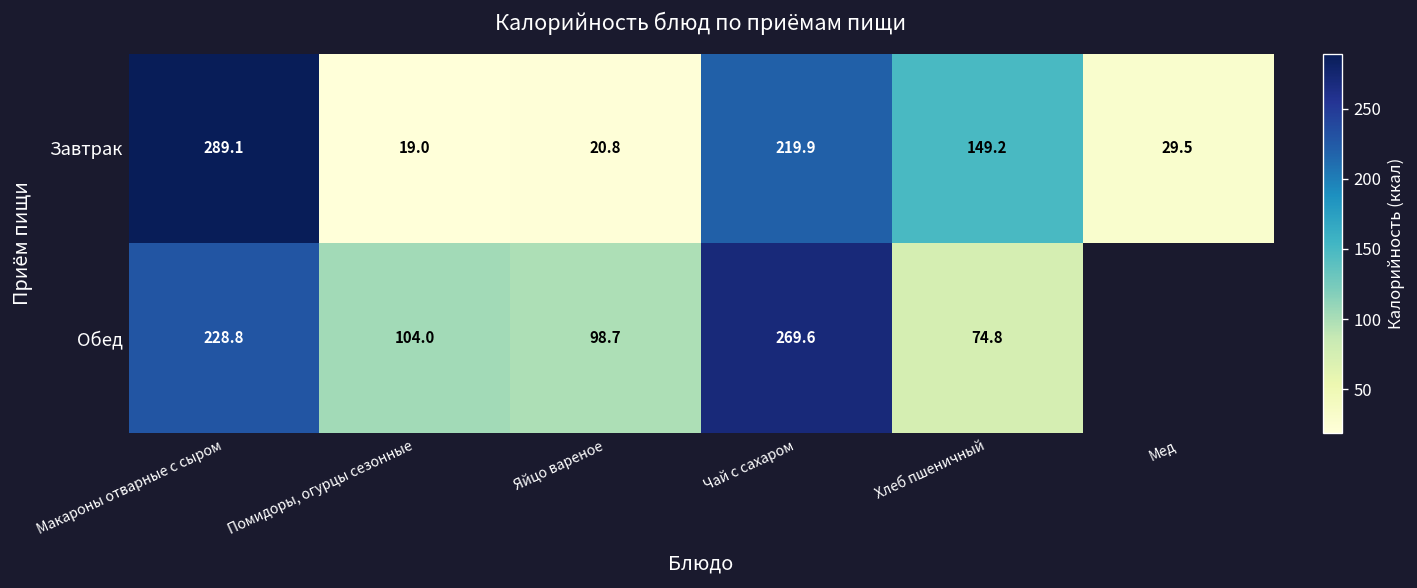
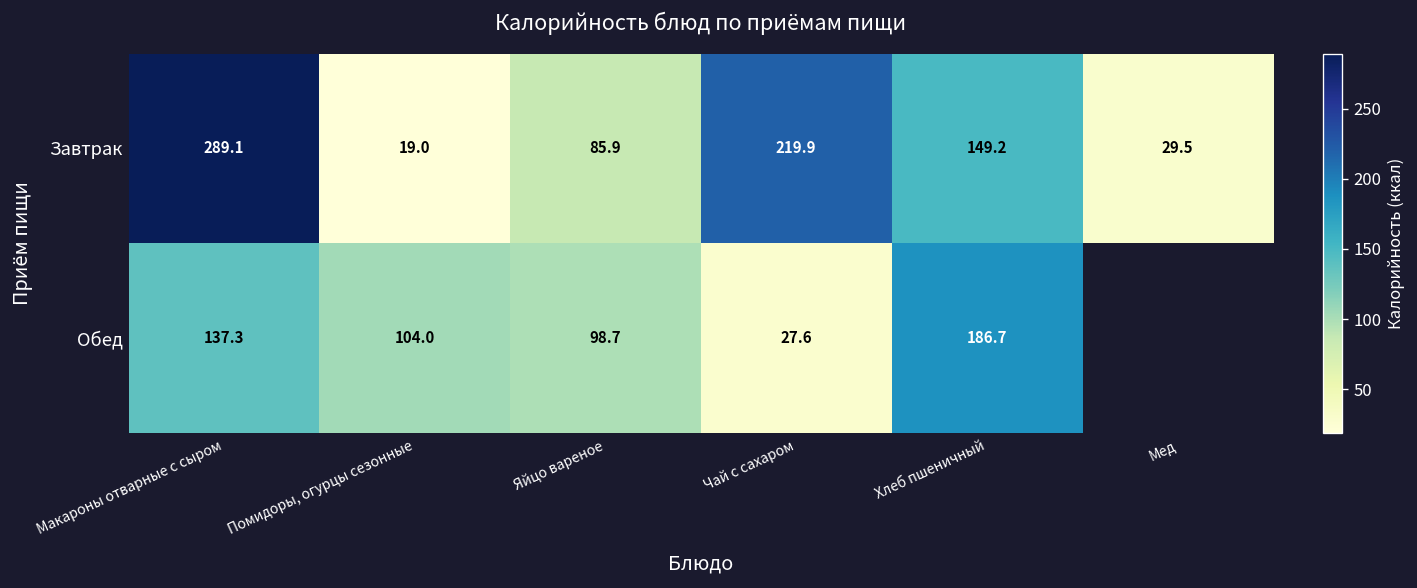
  {
    "Завтрак": {
      "Макароны отварные с сыром": 289.1,
      "Помидоры, огурцы сезонные": 19.0,
-     "Яйцо вареное": 20.8,
+     "Яйцо вареное": 85.9,
      "Чай с сахаром": 219.9,
      "Хлеб пшеничный": 149.2,
      "Мед": 29.5
    },
    "Обед": {
-     "Макароны отварные с сыром": 228.8,
+     "Макароны отварные с сыром": 137.3,
      "Помидоры, огурцы сезонные": 104.0,
      "Яйцо вареное": 98.7,
-     "Чай с сахаром": 269.6,
-     "Хлеб пшеничный": 74.8
+     "Чай с сахаром": 27.6,
+     "Хлеб пшеничный": 186.7
    }
  }
